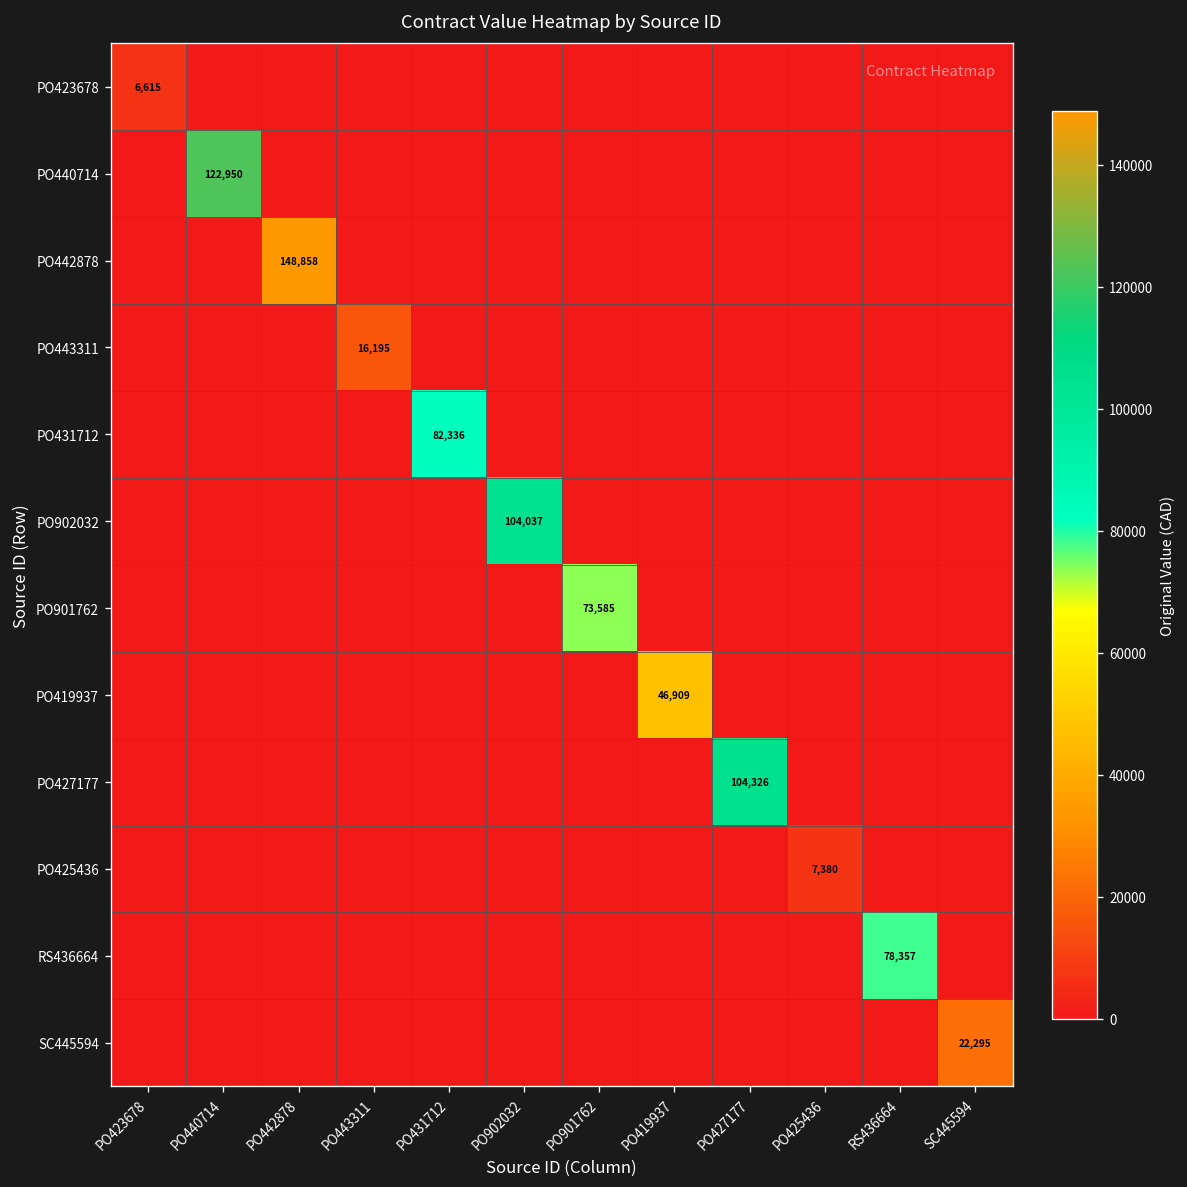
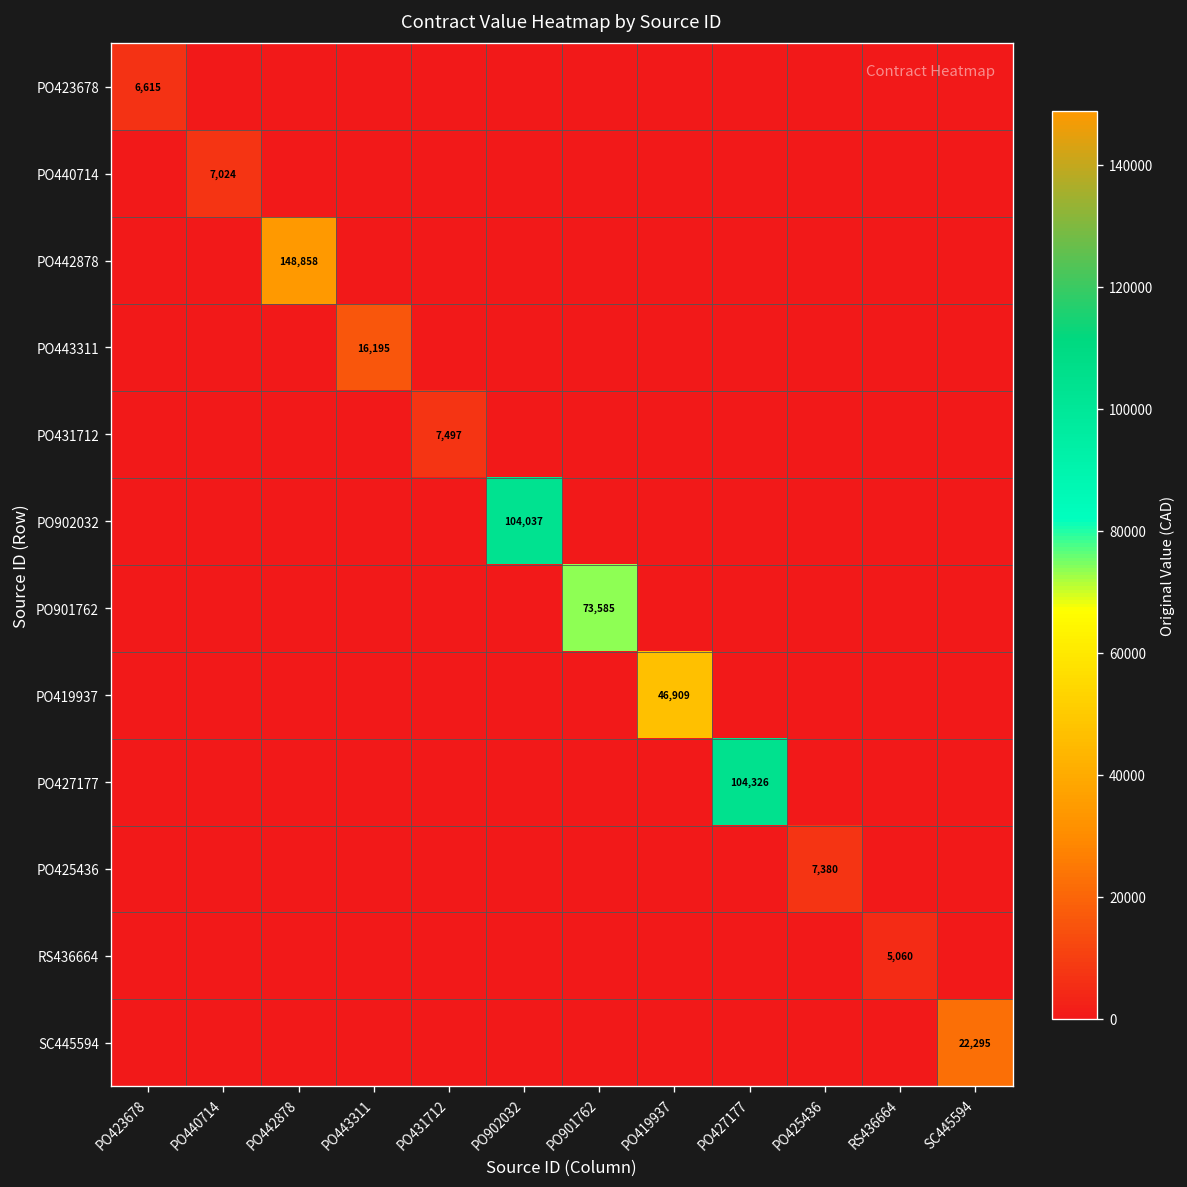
  {
    "PO423678": {
      "PO423678": "6,615"
    },
    "PO440714": {
-     "PO440714": "122,950"
+     "PO440714": "7,024"
    },
    "PO442878": {
      "PO442878": "148,858"
    },
    "PO443311": {
      "PO443311": "16,195"
    },
    "PO431712": {
-     "PO431712": "82,336"
+     "PO431712": "7,497"
    },
    "PO902032": {
      "PO902032": "104,037"
    },
    "PO901762": {
      "PO901762": "73,585"
    },
    "PO419937": {
      "PO419937": "46,909"
    },
    "PO427177": {
      "PO427177": "104,326"
    },
    "PO425436": {
      "PO425436": "7,380"
    },
    "RS436664": {
-     "RS436664": "78,357"
+     "RS436664": "5,060"
    },
    "SC445594": {
      "SC445594": "22,295"
    }
  }
